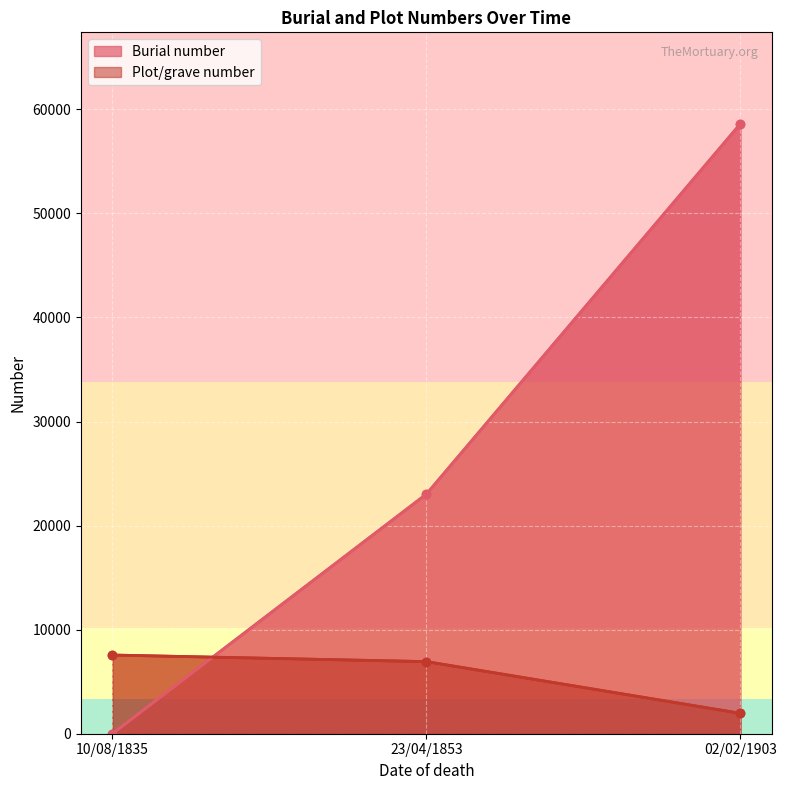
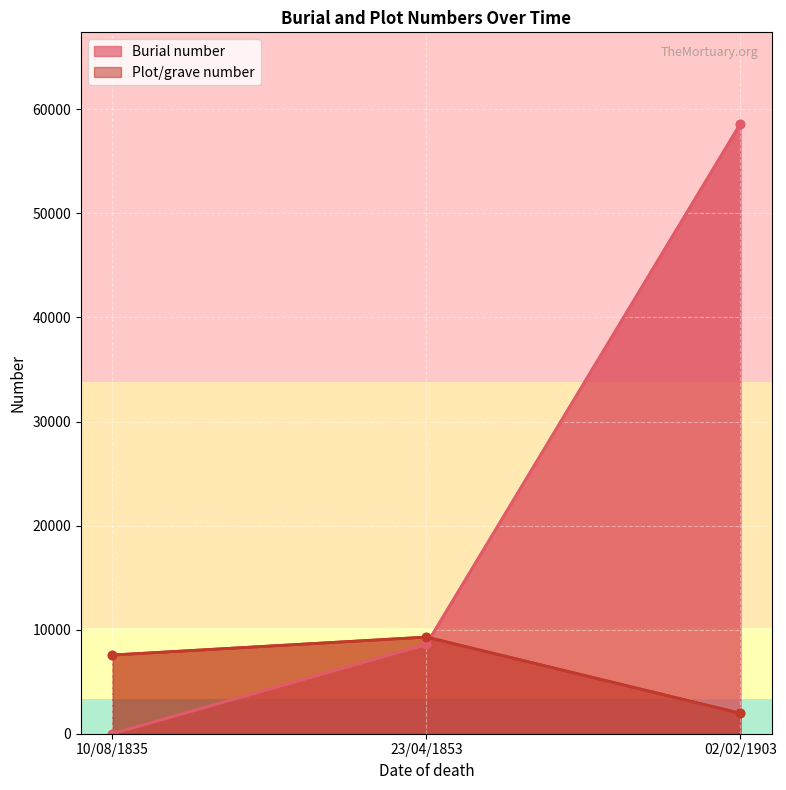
  {
    "Burial number": {
      "10/08/1835": 0,
-     "23/04/1853": 23000,
+     "23/04/1853": 8600,
      "02/02/1903": 58600
    },
    "Plot/grave number": {
      "10/08/1835": 7600,
-     "23/04/1853": 6900,
+     "23/04/1853": 9300,
      "02/02/1903": 2000
    }
  }
